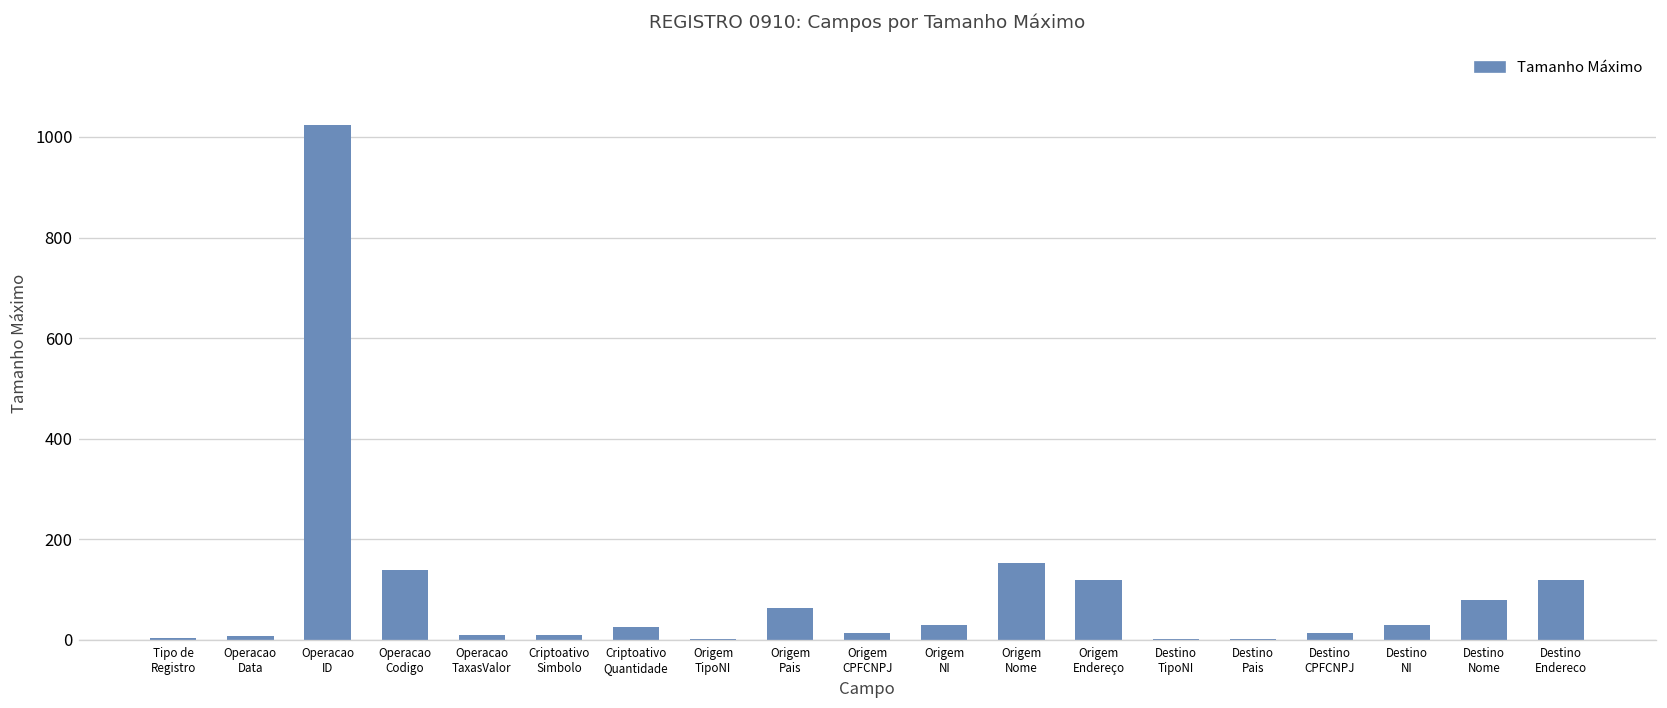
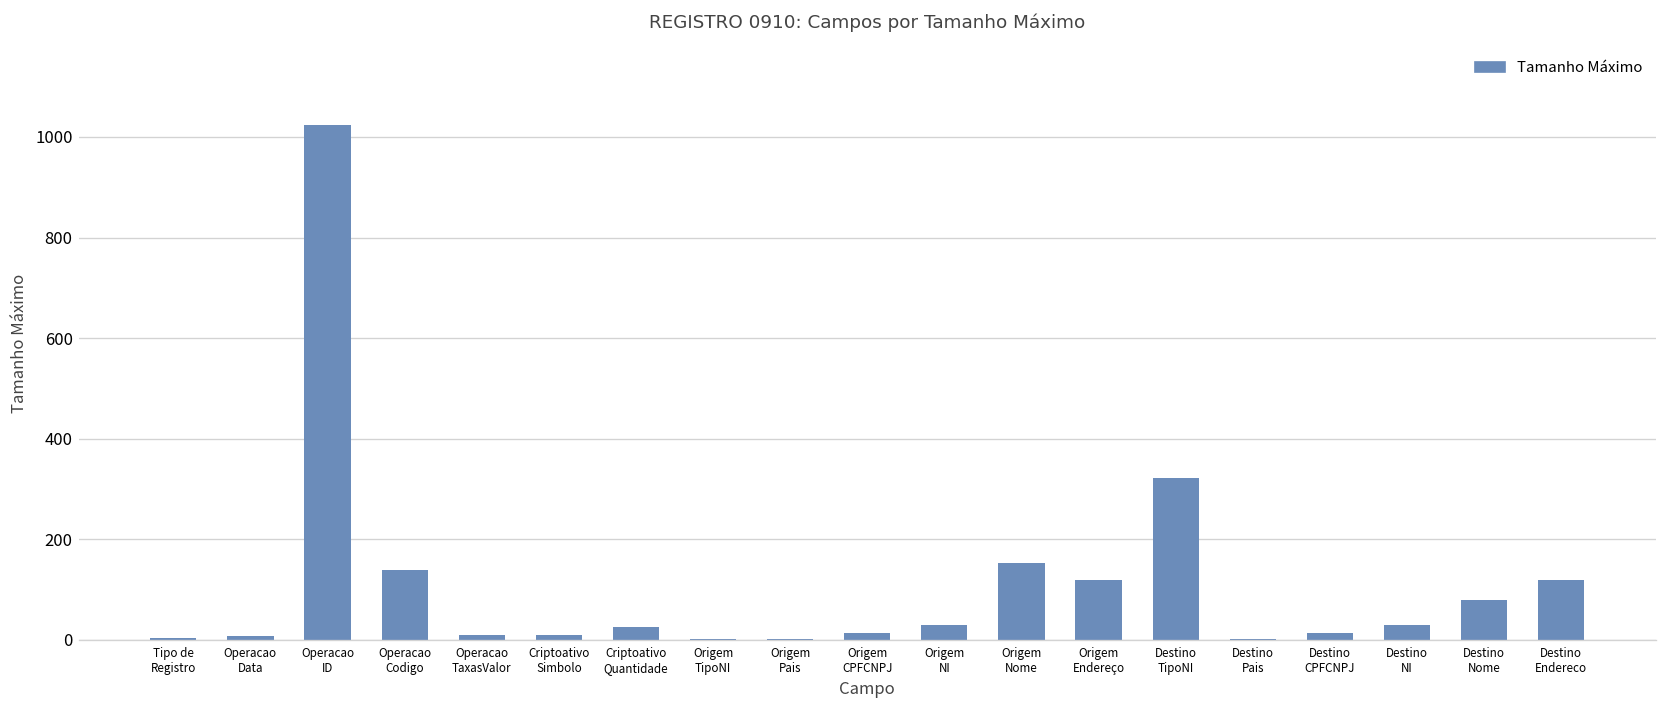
  {
    "Operacao Data": 10,
    "Operacao ID": 1020,
    "Operacao Codigo": 140,
    "Operacao TaxasValor": 10,
    "Criptoativo Simbolo": 10,
    "Criptoativo Quantidade": 30,
-   "Origem Pais": 60,
+   "Origem Pais": 0,
    "Origem CPFCNPJ": 10,
    "Origem NI": 30,
    "Origem Nome": 150,
    "Origem Endereço": 120,
-   "Destino TipoNI": 0,
+   "Destino TipoNI": 320,
    "Destino CPFCNPJ": 10,
    "Destino NI": 30,
    "Destino Nome": 80,
    "Destino Endereco": 120
  }
